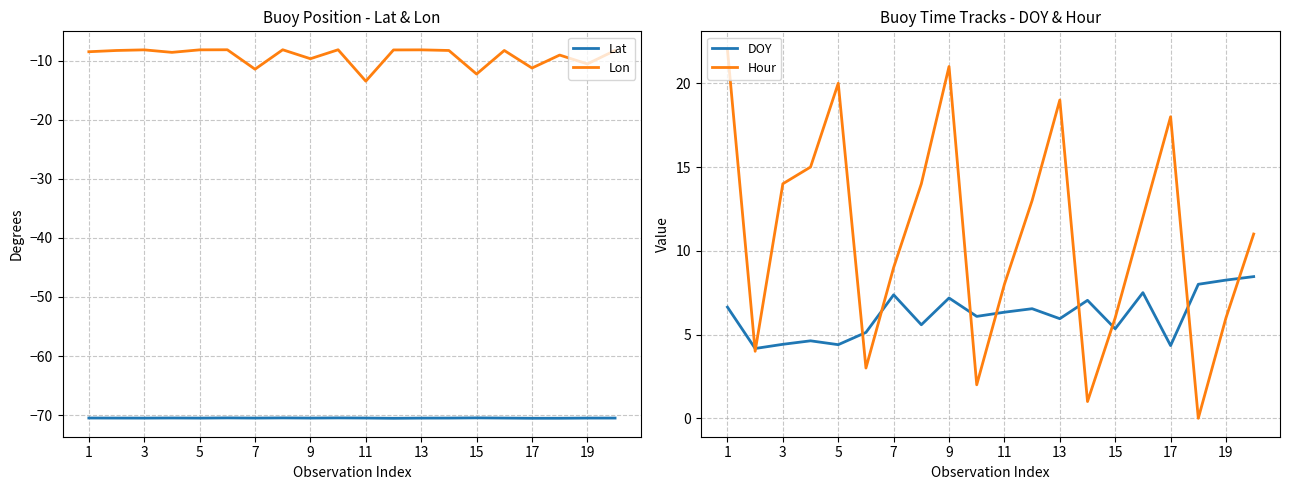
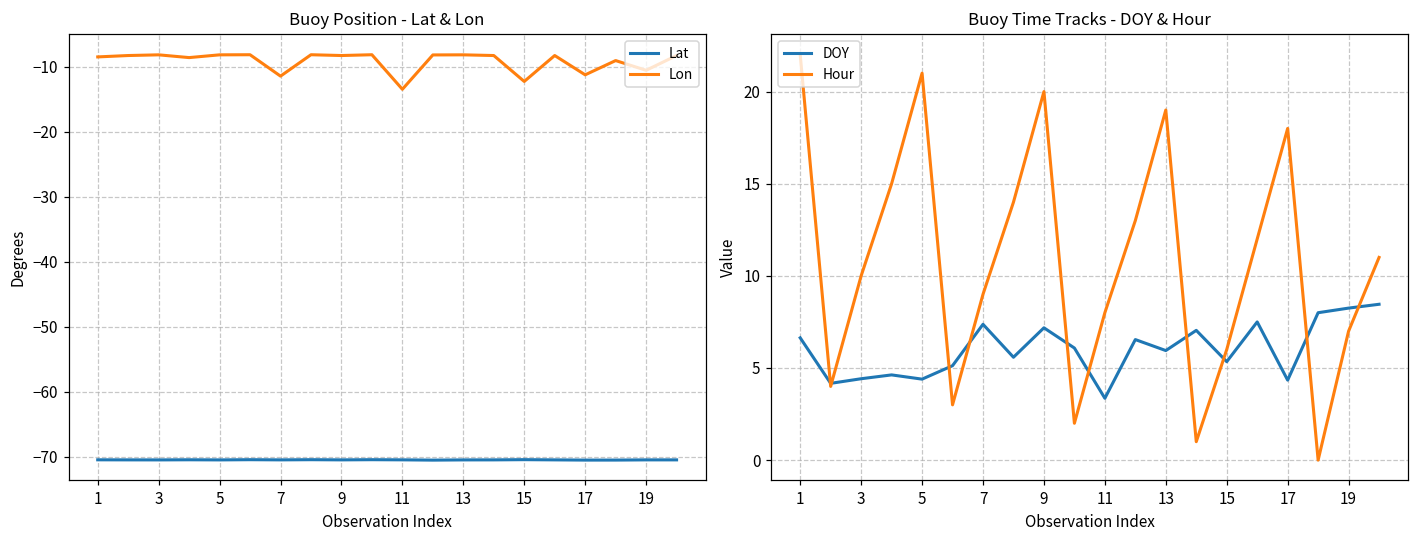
  {
    "Buoy Position - Lat & Lon": {
      "Lat": {
        "1": -70,
        "3": -71,
        "5": -71,
        "7": -71,
        "9": -71,
        "11": -70,
        "13": -71,
        "15": -70,
        "17": -71,
        "19": -71
      },
      "Lon": {
        "1": -9,
        "3": -8,
        "5": -8,
        "7": -11,
-       "9": -10,
+       "9": -8,
        "11": -13,
        "13": -8,
        "15": -12,
        "17": -11
      }
    },
    "Buoy Time Tracks - DOY & Hour": {
      "DOY": {
        "1": 6.6,
        "3": 4.4,
        "5": 4.4,
        "7": 7.4,
        "9": 7.2,
-       "11": 6.3,
+       "11": 3.4,
        "13": 5.9,
        "15": 5.3,
        "17": 4.3,
        "19": 8.3
      },
      "Hour": {
-       "3": 14,
-       "5": 20,
+       "3": 10,
+       "5": 21,
        "7": 9,
-       "9": 21,
+       "9": 20,
        "11": 8,
        "13": 19,
        "15": 6,
        "17": 18,
-       "19": 6
+       "19": 7
      }
    }
  }
